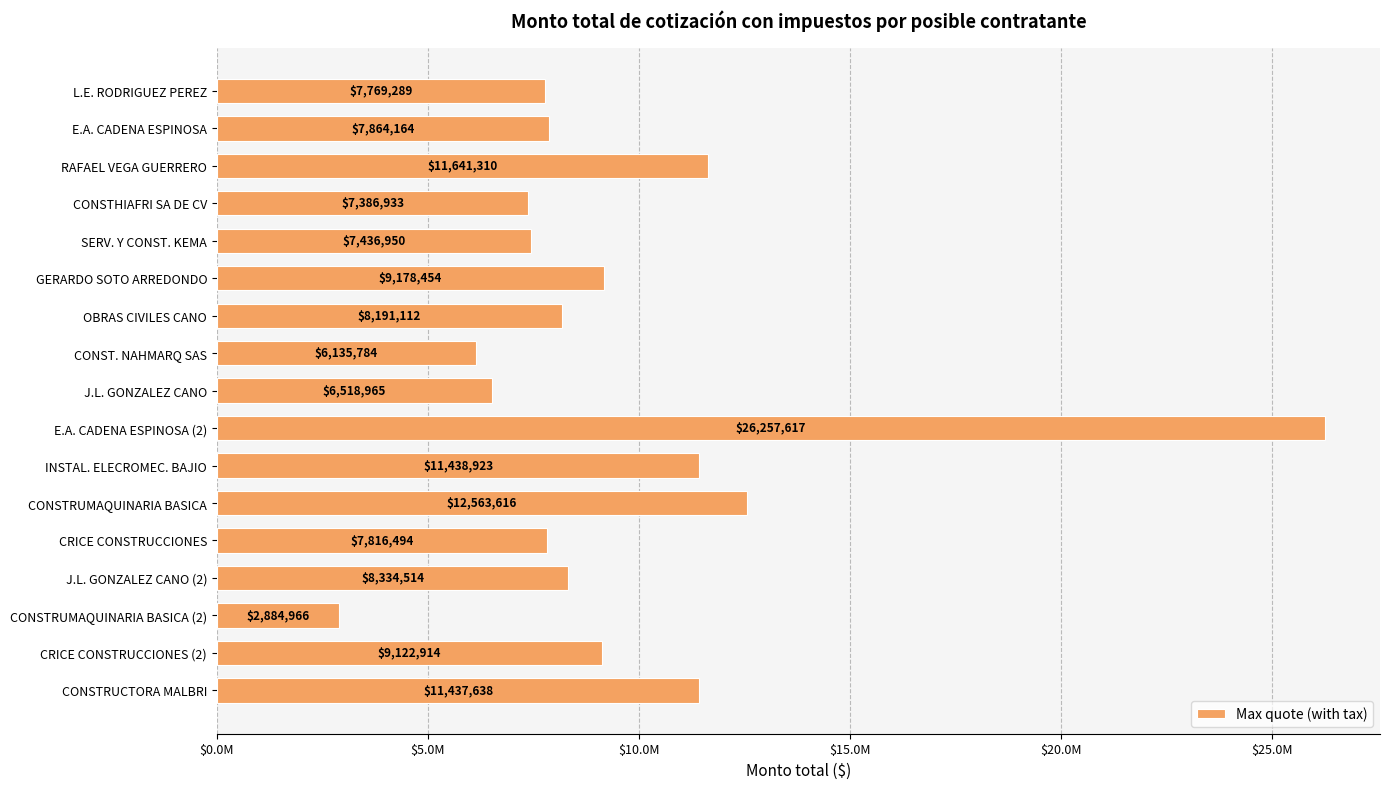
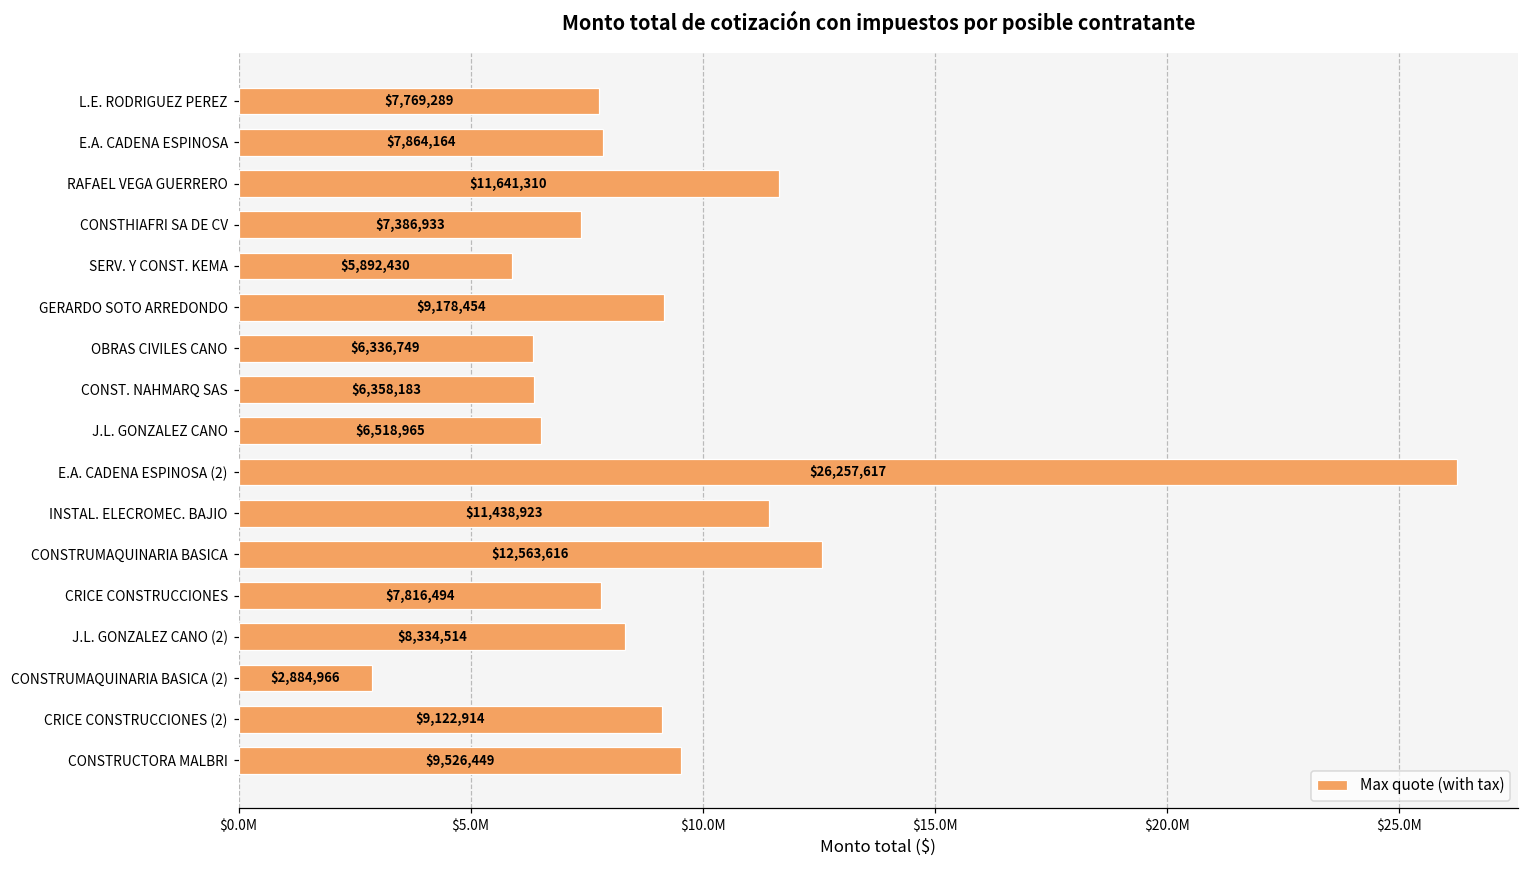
  {
    "L.E. RODRIGUEZ PEREZ": "$7,769,289",
    "E.A. CADENA ESPINOSA": "$7,864,164",
    "RAFAEL VEGA GUERRERO": "$11,641,310",
    "CONSTHIAFRI SA DE CV": "$7,386,933",
-   "SERV. Y CONST. KEMA": "$7,436,950",
+   "SERV. Y CONST. KEMA": "$5,892,430",
    "GERARDO SOTO ARREDONDO": "$9,178,454",
-   "OBRAS CIVILES CANO": "$8,191,112",
-   "CONST. NAHMARQ SAS": "$6,135,784",
+   "OBRAS CIVILES CANO": "$6,336,749",
+   "CONST. NAHMARQ SAS": "$6,358,183",
    "J.L. GONZALEZ CANO": "$6,518,965",
    "E.A. CADENA ESPINOSA (2)": "$26,257,617",
    "INSTAL. ELECROMEC. BAJIO": "$11,438,923",
    "CONSTRUMAQUINARIA BASICA": "$12,563,616",
    "CRICE CONSTRUCCIONES": "$7,816,494",
    "J.L. GONZALEZ CANO (2)": "$8,334,514",
    "CONSTRUMAQUINARIA BASICA (2)": "$2,884,966",
    "CRICE CONSTRUCCIONES (2)": "$9,122,914",
-   "CONSTRUCTORA MALBRI": "$11,437,638"
+   "CONSTRUCTORA MALBRI": "$9,526,449"
  }
